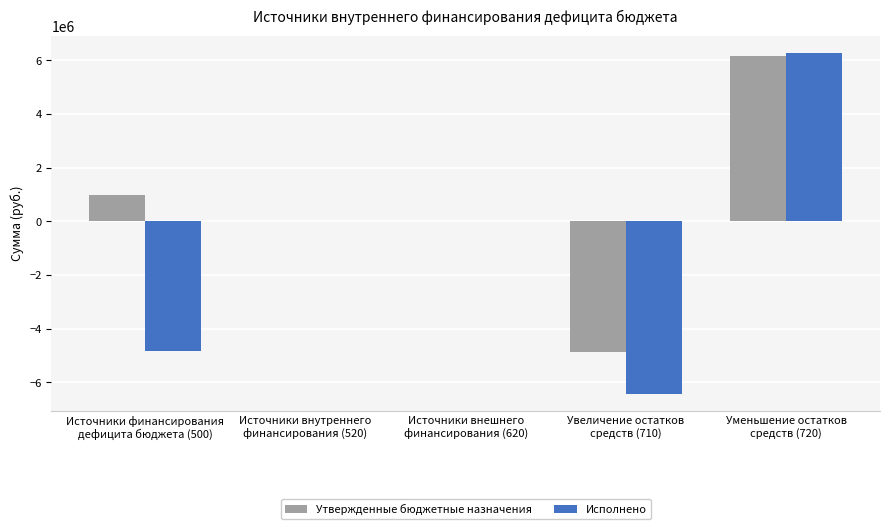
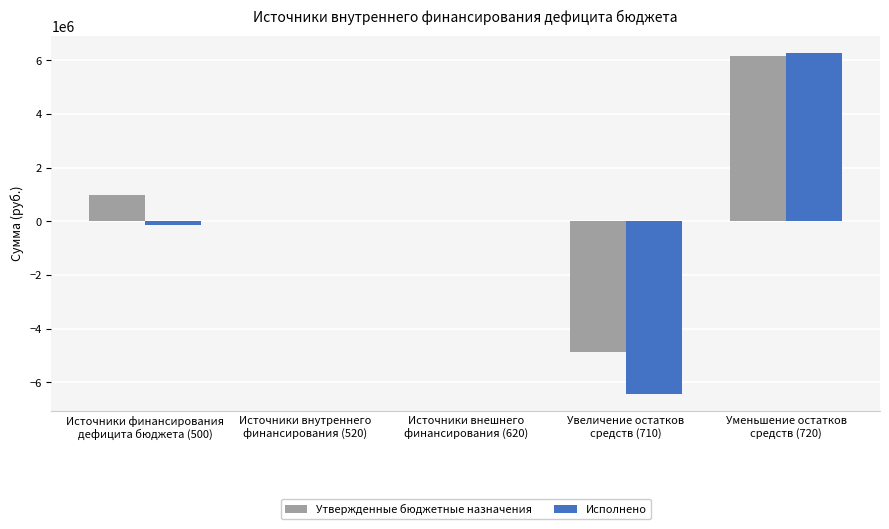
  {
    "Утвержденные бюджетные назначения": {
      "Источники финансирования дефицита бюджета (500)": 1000000,
      "Источники внутреннего финансирования (520)": 0,
      "Источники внешнего финансирования (620)": 0,
      "Увеличение остатков средств (710)": -4900000,
      "Уменьшение остатков средств (720)": 6200000
    },
    "Исполнено": {
-     "Источники финансирования дефицита бюджета (500)": -4800000,
+     "Источники финансирования дефицита бюджета (500)": -200000,
      "Источники внутреннего финансирования (520)": 0,
      "Источники внешнего финансирования (620)": 0,
      "Увеличение остатков средств (710)": -6400000,
      "Уменьшение остатков средств (720)": 6300000
    }
  }
